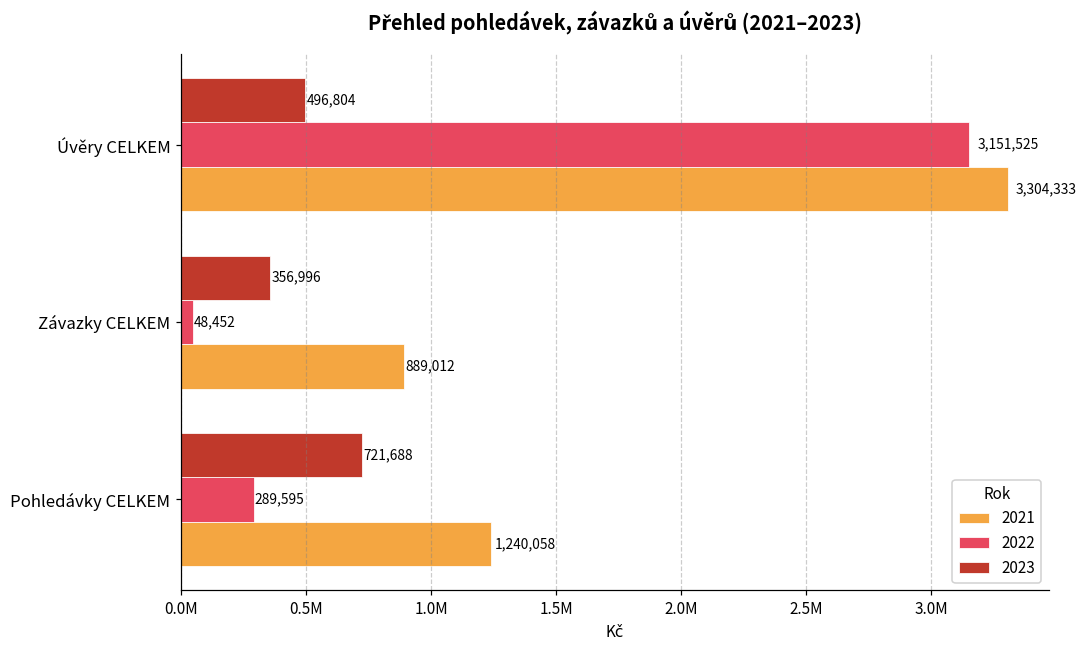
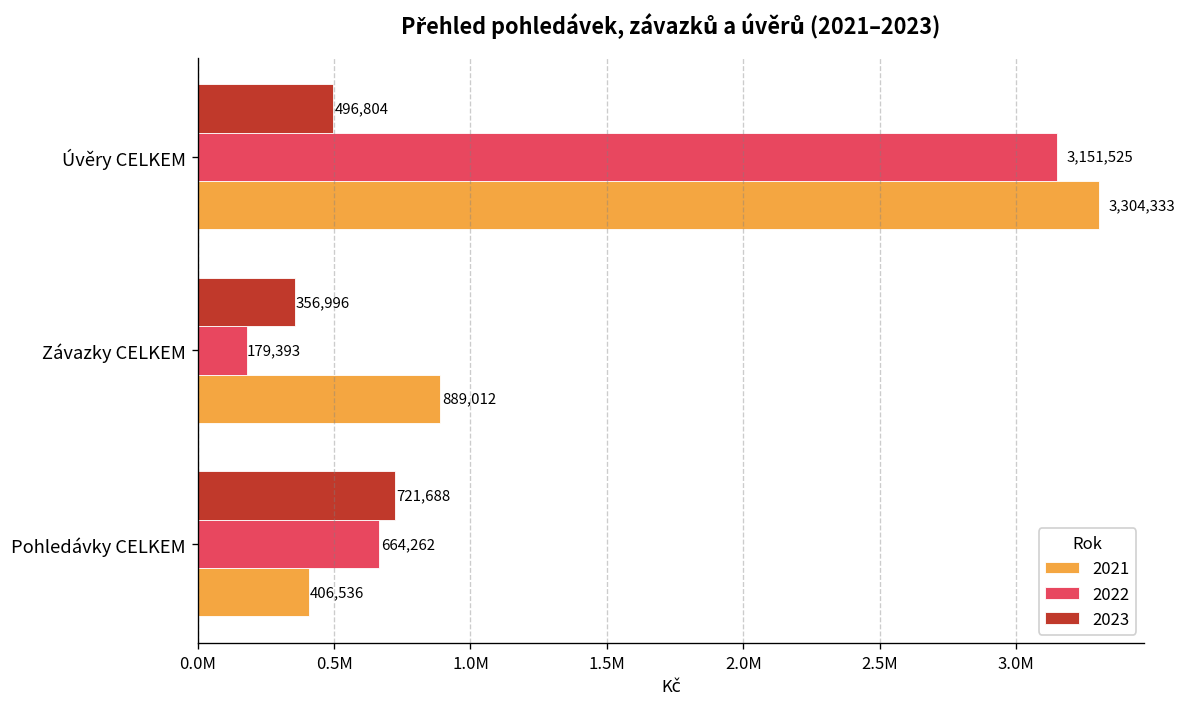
  {
    "2021": {
      "Úvěry CELKEM": "3,304,333",
      "Závazky CELKEM": "889,012",
-     "Pohledávky CELKEM": "1,240,058"
+     "Pohledávky CELKEM": "406,536"
    },
    "2022": {
      "Úvěry CELKEM": "3,151,525",
-     "Závazky CELKEM": "48,452",
-     "Pohledávky CELKEM": "289,595"
+     "Závazky CELKEM": "179,393",
+     "Pohledávky CELKEM": "664,262"
    },
    "2023": {
      "Úvěry CELKEM": "496,804",
      "Závazky CELKEM": "356,996",
      "Pohledávky CELKEM": "721,688"
    }
  }
